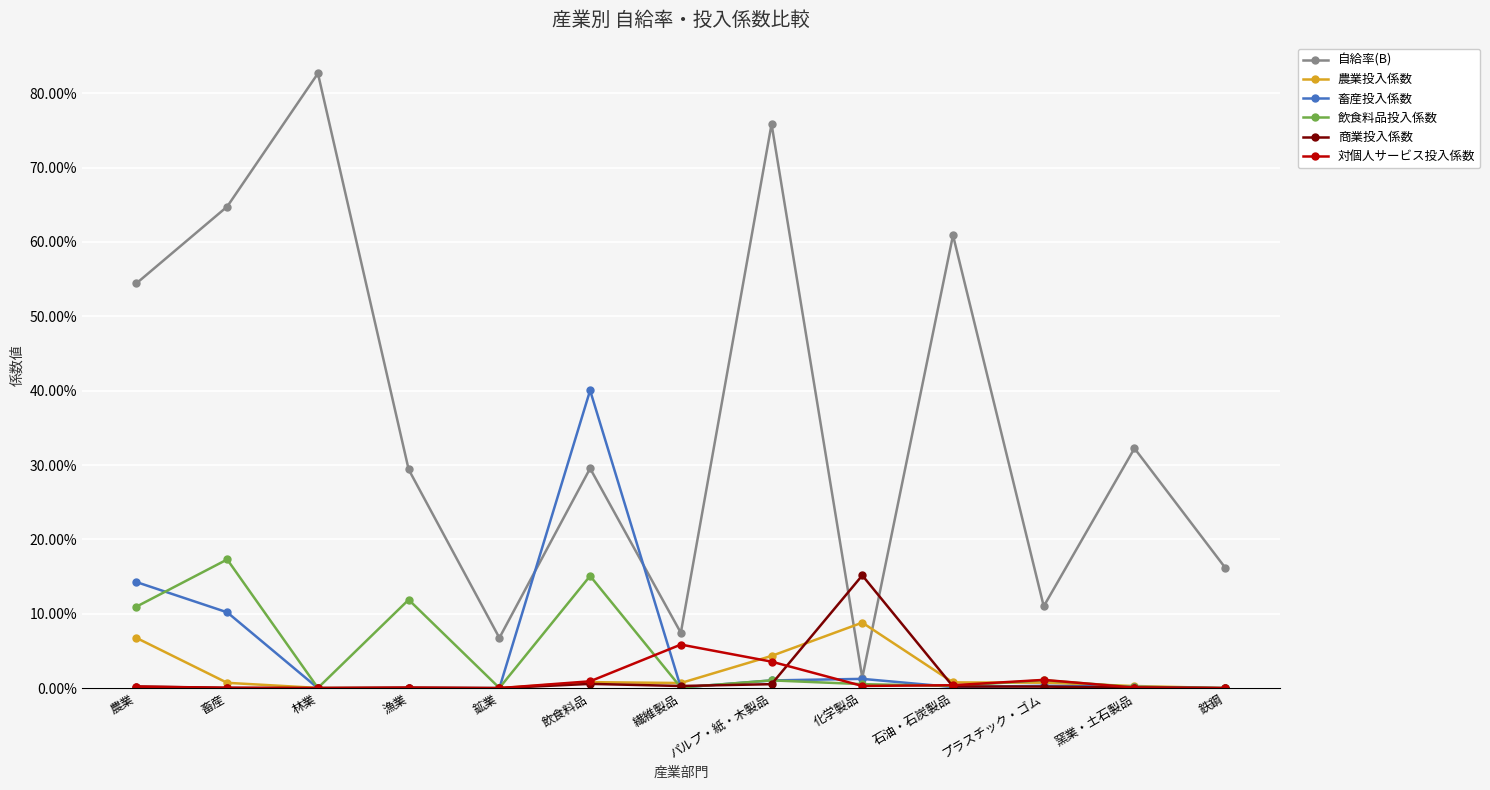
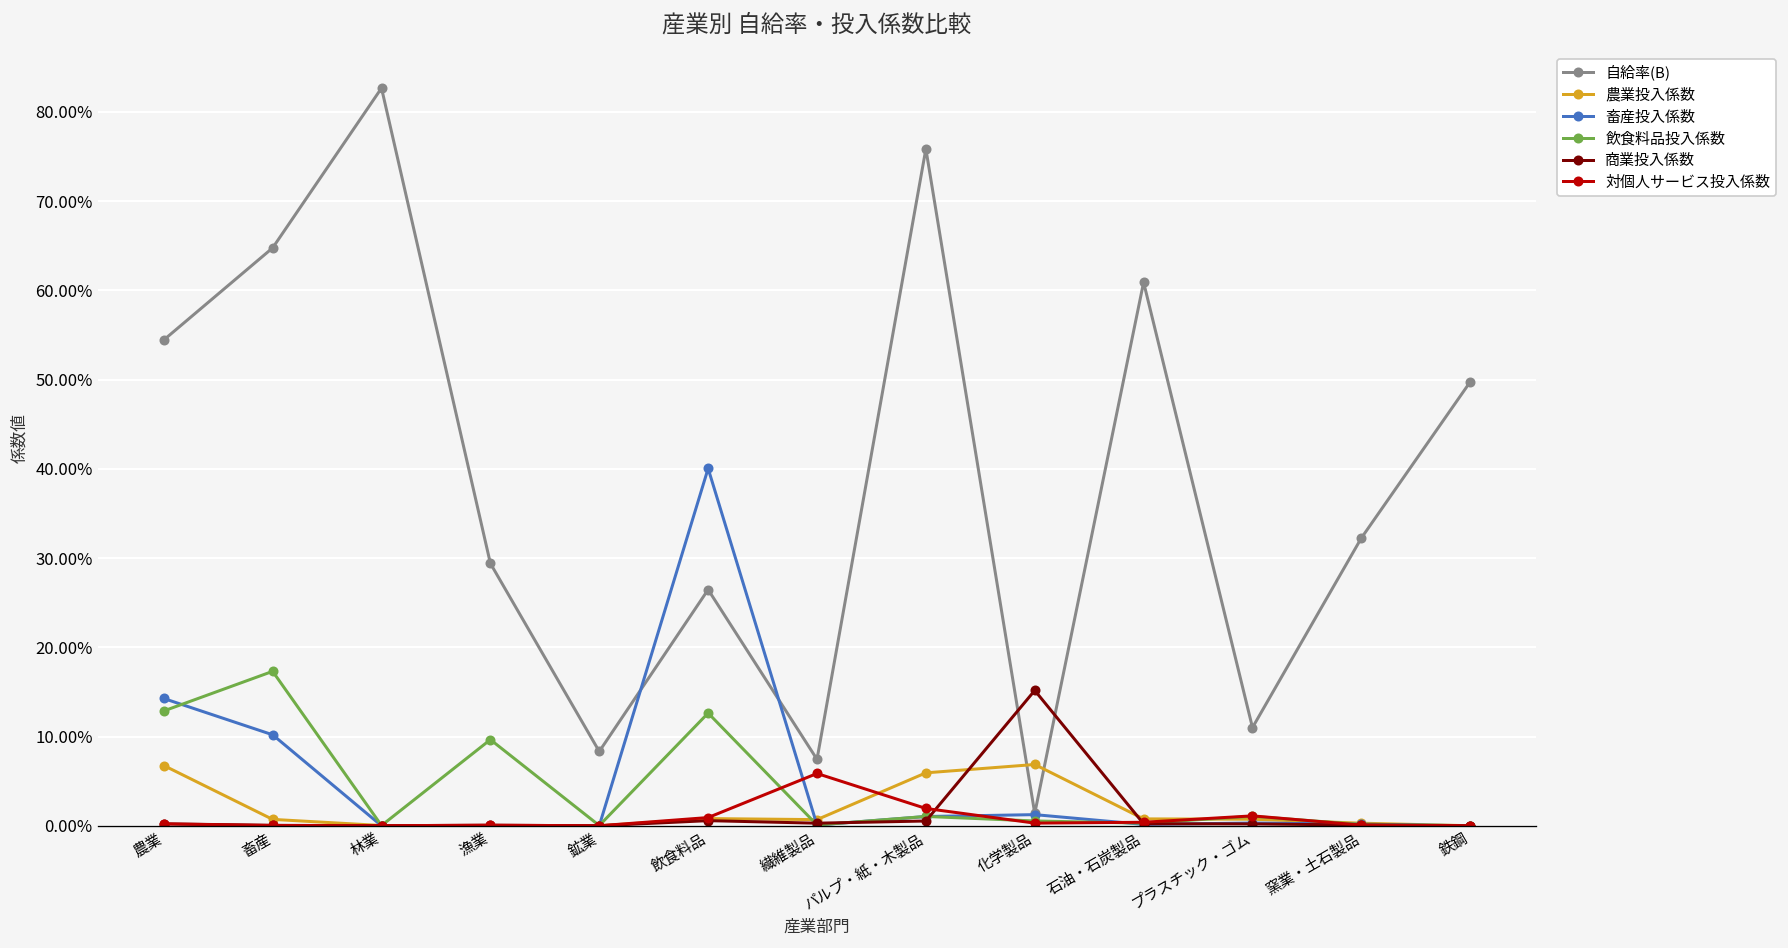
  {
    "自給率(B)": {
      "農業": "54%",
      "畜産": "65%",
      "林業": "83%",
      "漁業": "29%",
-     "鉱業": "7%",
-     "飲食料品": "30%",
+     "鉱業": "8%",
+     "飲食料品": "26%",
      "繊維製品": "7%",
      "パルプ・紙・木製品": "76%",
      "石油・石炭製品": "61%",
      "プラスチック・ゴム": "11%",
      "窯業・土石製品": "32%",
-     "鉄鋼": "16%"
+     "鉄鋼": "50%"
    },
    "農業投入係数": {
      "農業": "7%",
      "畜産": "1%",
      "繊維製品": "1%",
-     "パルプ・紙・木製品": "4%",
-     "化学製品": "9%",
+     "パルプ・紙・木製品": "6%",
+     "化学製品": "7%",
      "石油・石炭製品": "1%"
    },
    "畜産投入係数": {
      "農業": "14%",
      "畜産": "10%",
      "飲食料品": "40%"
    },
    "飲食料品投入係数": {
-     "農業": "11%",
+     "農業": "13%",
      "畜産": "17%",
-     "漁業": "12%",
-     "飲食料品": "15%"
+     "漁業": "10%",
+     "飲食料品": "13%"
    },
    "商業投入係数": {
      "パルプ・紙・木製品": "1%",
      "化学製品": "15%"
    },
    "対個人サービス投入係数": {
      "繊維製品": "6%",
-     "パルプ・紙・木製品": "4%"
+     "パルプ・紙・木製品": "2%"
    }
  }
